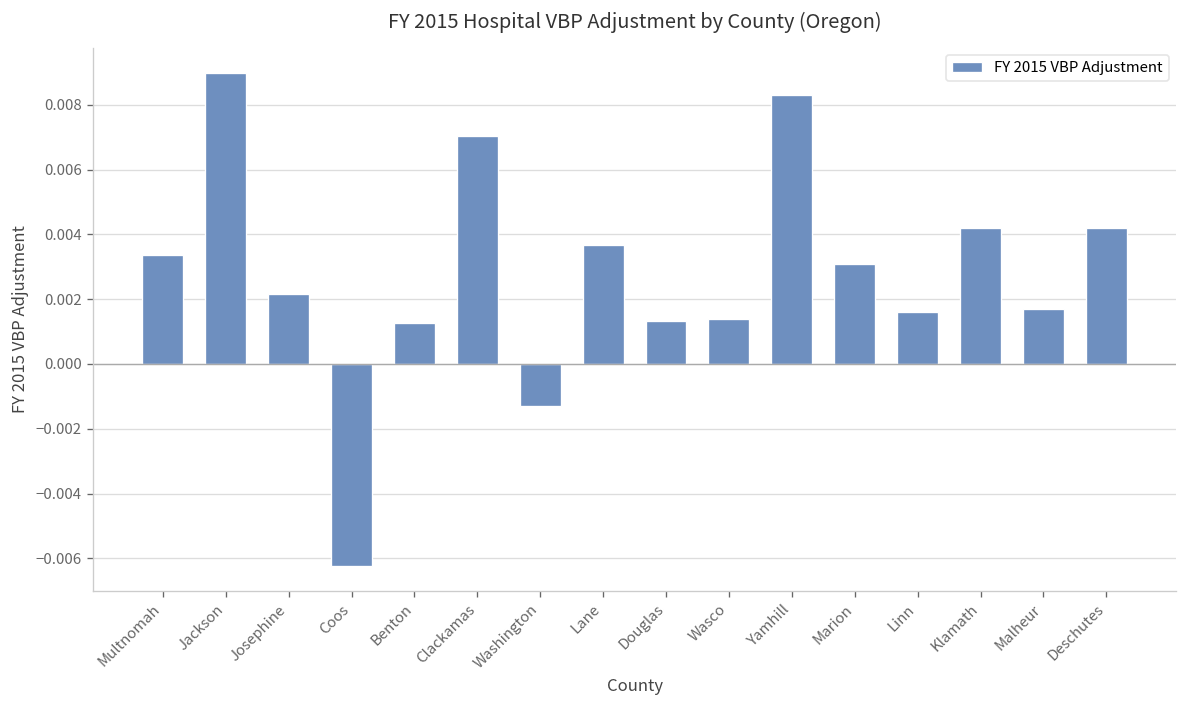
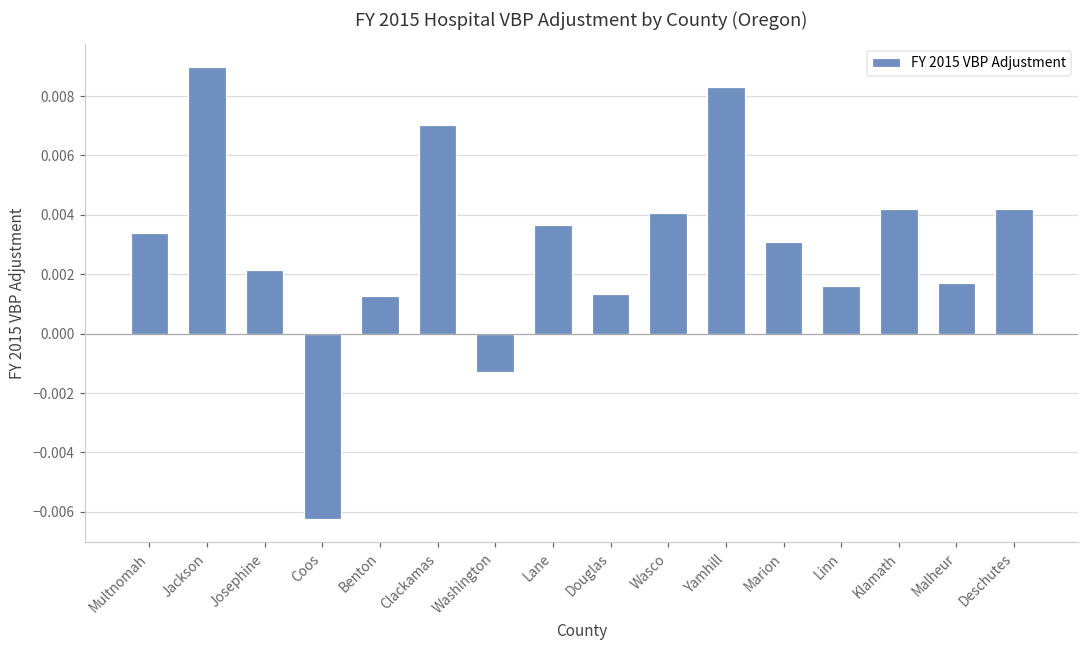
  {
    "Multnomah": 0.0034,
    "Jackson": 0.0090,
    "Josephine": 0.0022,
    "Coos": -0.0062,
    "Benton": 0.0013,
    "Clackamas": 0.0070,
    "Washington": -0.0013,
    "Lane": 0.0037,
    "Douglas": 0.0013,
-   "Wasco": 0.0014,
+   "Wasco": 0.0041,
    "Yamhill": 0.0083,
    "Marion": 0.0031,
    "Linn": 0.0016,
    "Klamath": 0.0042,
    "Malheur": 0.0017,
    "Deschutes": 0.0042
  }
